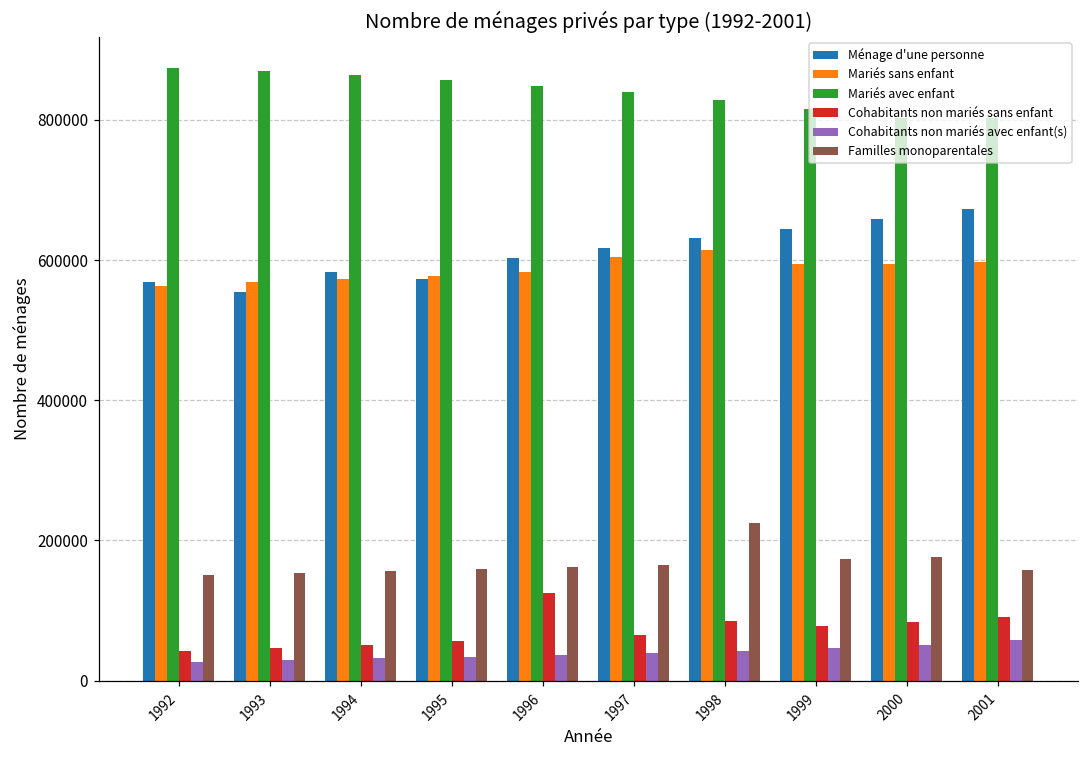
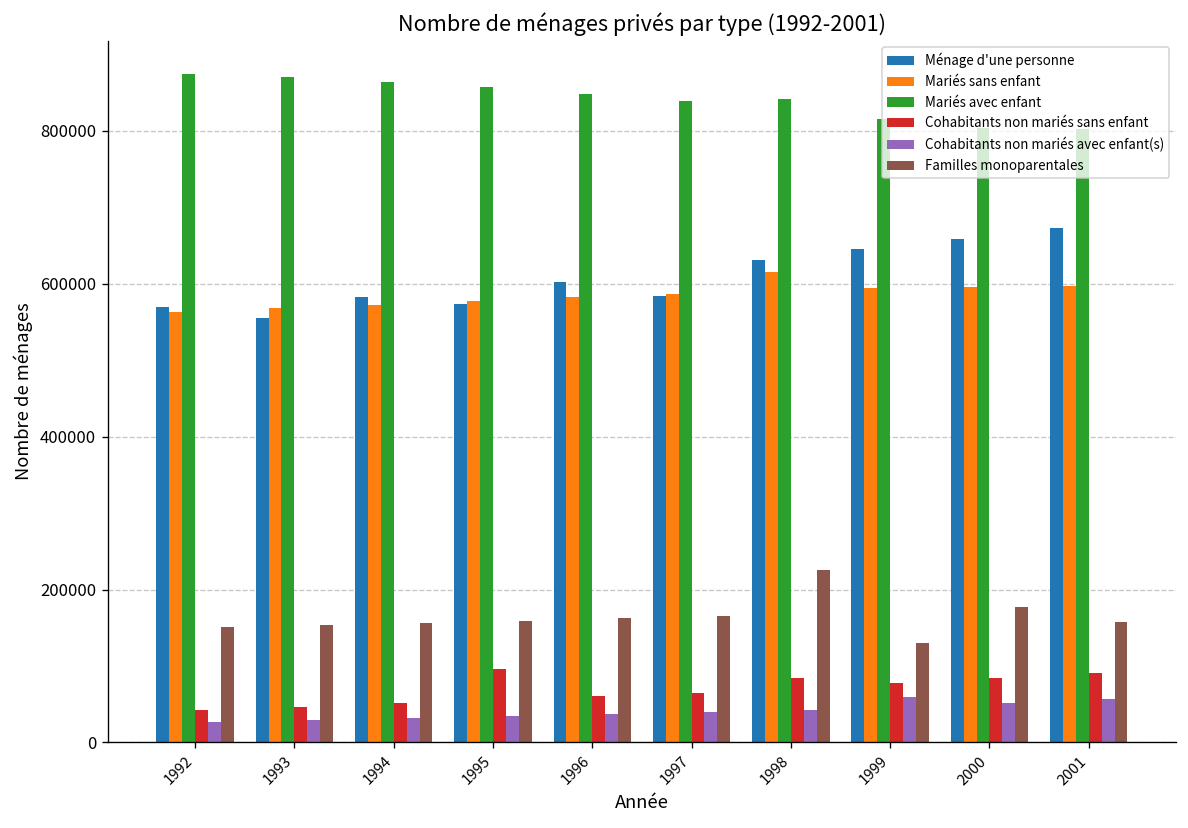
  {
    "Ménage d'une personne": {
      "1992": 570000,
      "1993": 560000,
      "1994": 580000,
      "1995": 570000,
      "1996": 600000,
-     "1997": 620000,
+     "1997": 580000,
      "1998": 630000,
      "1999": 640000,
      "2000": 660000,
      "2001": 670000
    },
    "Mariés sans enfant": {
      "1992": 560000,
      "1993": 570000,
      "1994": 570000,
      "1995": 580000,
      "1996": 580000,
-     "1997": 600000,
+     "1997": 590000,
      "1998": 610000,
      "1999": 590000,
      "2000": 600000,
      "2001": 600000
    },
    "Mariés avec enfant": {
      "1992": 870000,
      "1993": 870000,
      "1994": 860000,
      "1995": 860000,
      "1996": 850000,
      "1997": 840000,
-     "1998": 830000
+     "1998": 840000
    },
    "Cohabitants non mariés sans enfant": {
      "1992": 40000,
      "1993": 50000,
      "1994": 50000,
-     "1995": 60000,
-     "1996": 130000,
+     "1995": 100000,
+     "1996": 60000,
      "1997": 70000,
      "1998": 80000,
      "1999": 80000,
      "2000": 80000,
      "2001": 90000
    },
    "Cohabitants non mariés avec enfant(s)": {
      "1992": 30000,
      "1993": 30000,
      "1994": 30000,
      "1995": 30000,
      "1996": 40000,
      "1997": 40000,
      "1998": 40000,
-     "1999": 50000,
+     "1999": 60000,
      "2000": 50000,
      "2001": 60000
    },
    "Familles monoparentales": {
      "1992": 150000,
      "1993": 150000,
      "1994": 160000,
      "1995": 160000,
      "1996": 160000,
      "1997": 170000,
      "1998": 230000,
-     "1999": 170000,
+     "1999": 130000,
      "2000": 180000,
      "2001": 160000
    }
  }
